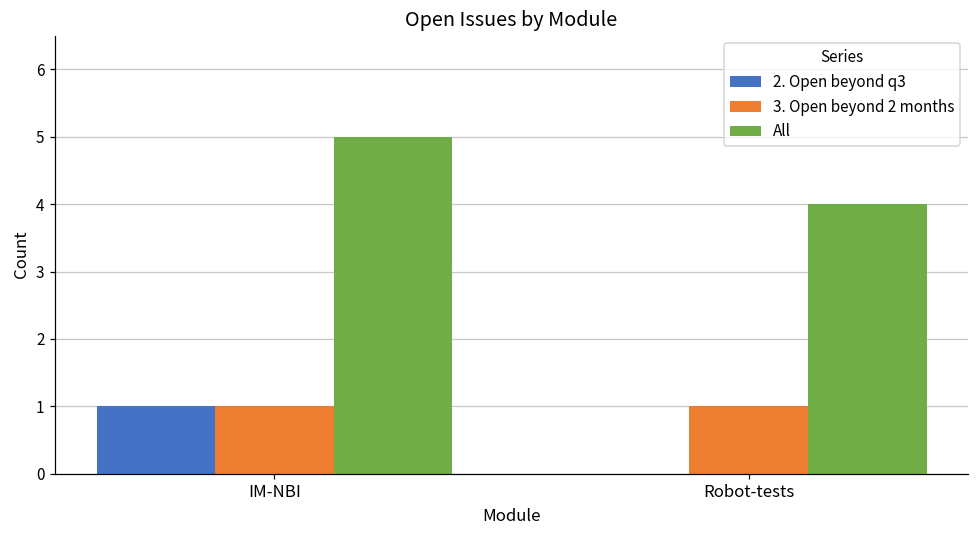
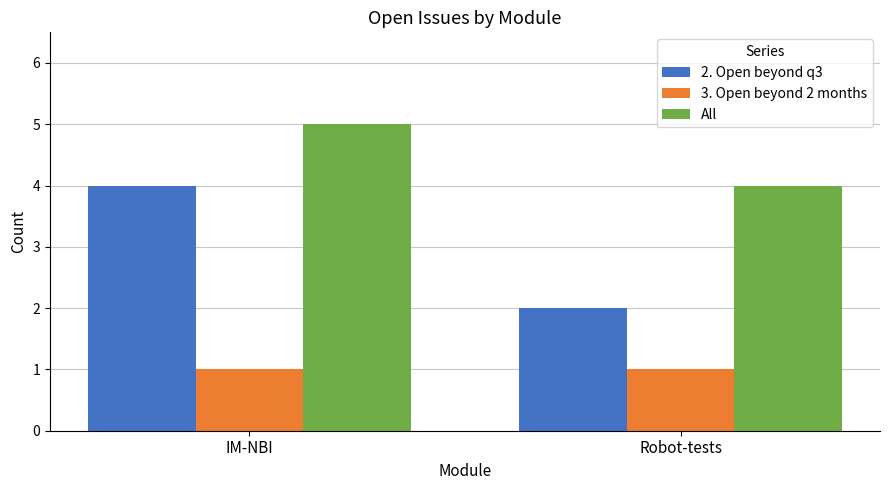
  {
    "2. Open beyond q3": {
-     "IM-NBI": 1,
-     "Robot-tests": 0
+     "IM-NBI": 4,
+     "Robot-tests": 2
    },
    "3. Open beyond 2 months": {
      "IM-NBI": 1,
      "Robot-tests": 1
    },
    "All": {
      "IM-NBI": 5,
      "Robot-tests": 4
    }
  }
